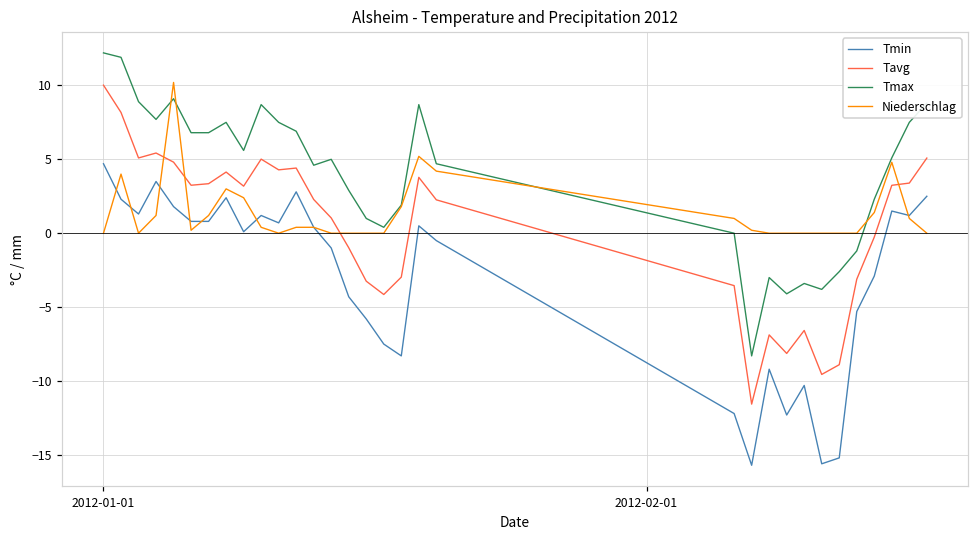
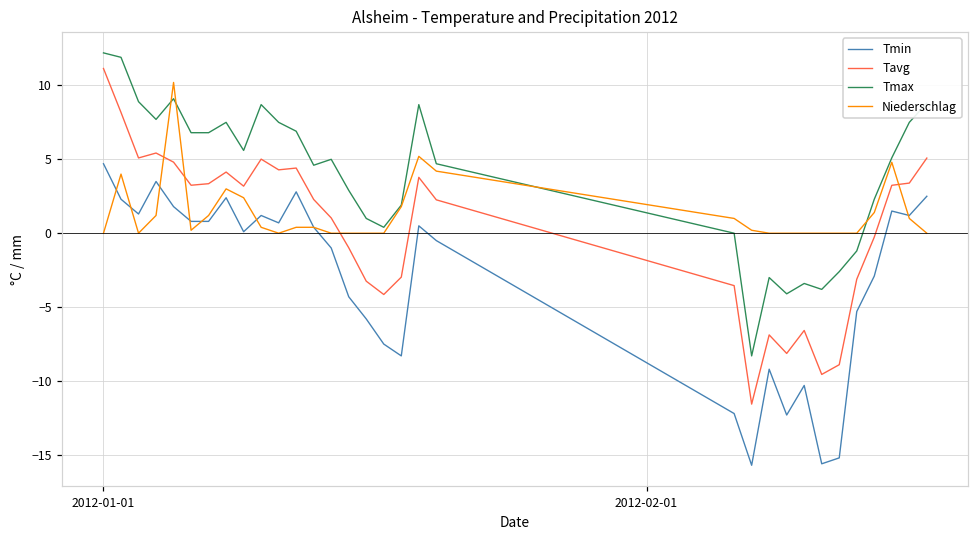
  {
    "Tmin": {
      "2012-01-01": 4.7
    },
    "Tavg": {
-     "2012-01-01": 10.0
+     "2012-01-01": 11.1
    },
    "Tmax": {
      "2012-01-01": 12.2
    },
    "Niederschlag": {
      "2012-01-01": 0.0
    }
  }
